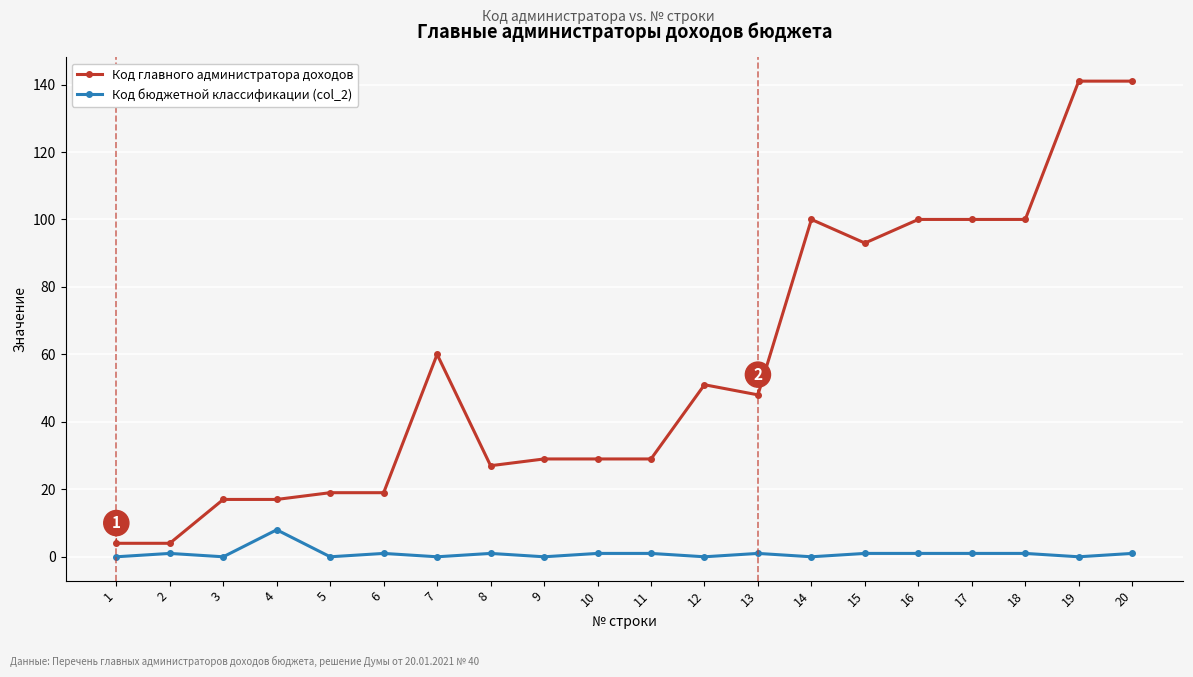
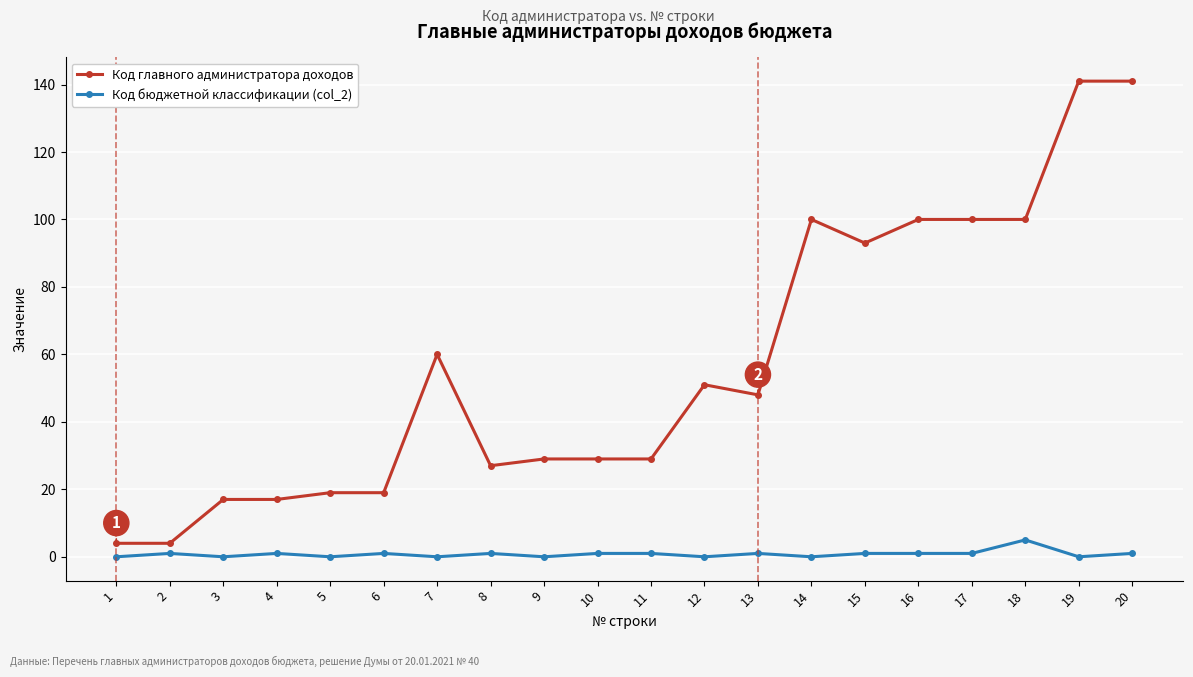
  {
    "Код главного администратора доходов": {
      "2": 4,
      "3": 17,
      "4": 17,
      "5": 19,
      "6": 19,
      "7": 60,
      "8": 27,
      "9": 29,
      "10": 29,
      "11": 29,
      "12": 51,
      "14": 100,
      "15": 93,
      "16": 100,
      "17": 100,
      "18": 100,
      "19": 141,
      "20": 141
    },
    "Код бюджетной классификации (col_2)": {
      "1": 0,
      "2": 1,
      "3": 0,
-     "4": 8,
+     "4": 1,
      "5": 0,
      "6": 1,
      "7": 0,
      "8": 1,
      "9": 0,
      "10": 1,
      "11": 1,
      "12": 0,
      "13": 1,
      "14": 0,
      "15": 1,
      "16": 1,
      "17": 1,
-     "18": 1,
+     "18": 5,
      "19": 0,
      "20": 1
    }
  }
